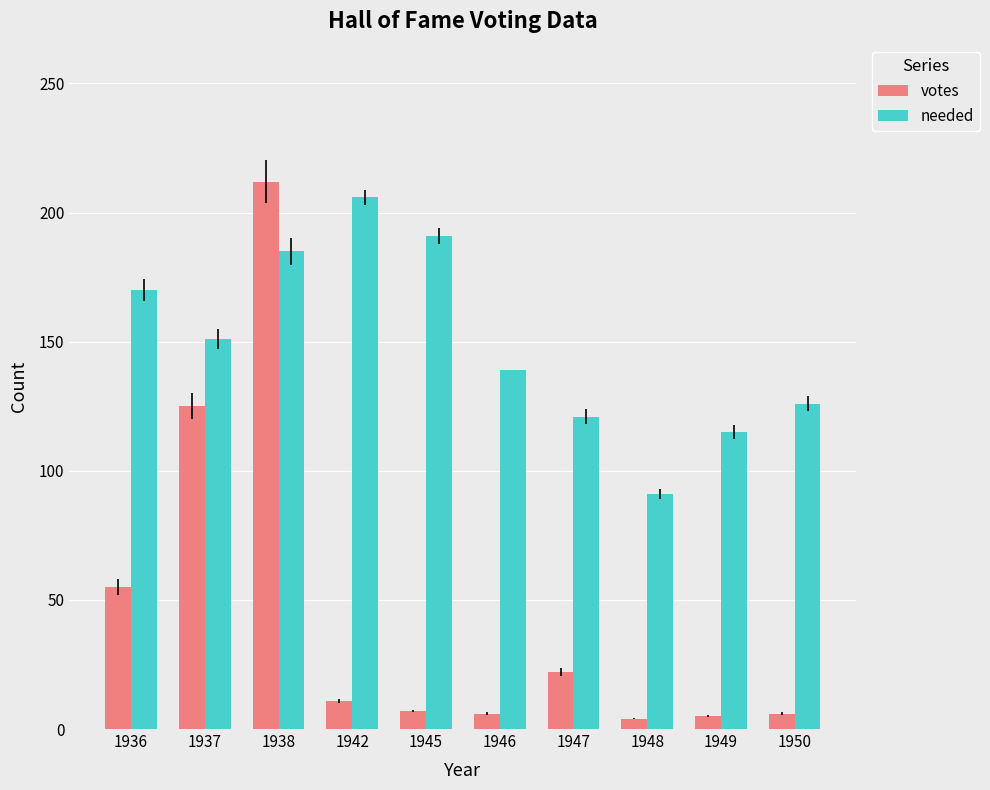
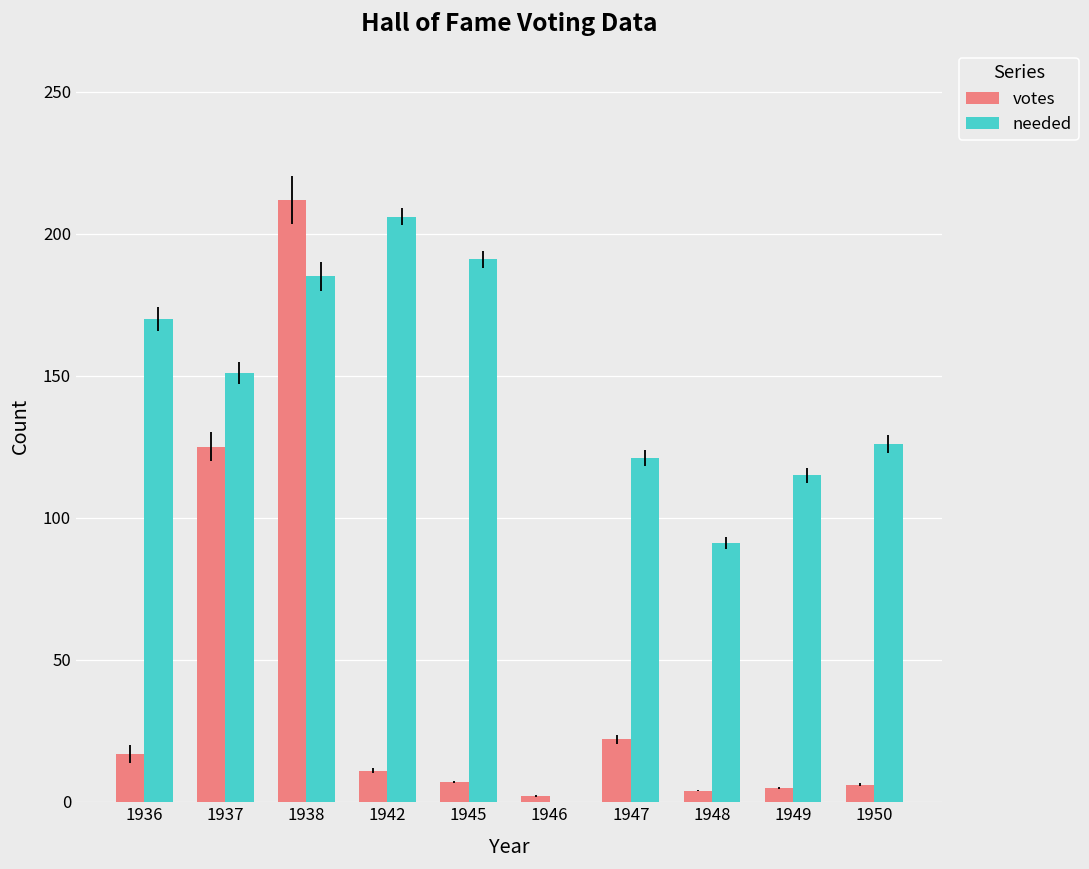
  {
    "votes": {
-     "1936": 55,
+     "1936": 17,
      "1937": 125,
      "1938": 212,
      "1942": 11,
      "1945": 7,
-     "1946": 6,
+     "1946": 2,
      "1947": 22,
      "1948": 4,
      "1949": 5,
      "1950": 6
    },
    "needed": {
      "1936": 170,
      "1937": 151,
      "1938": 185,
      "1942": 206,
      "1945": 191,
-     "1946": 139,
+     "1946": 0,
      "1947": 121,
      "1948": 91,
      "1949": 115,
      "1950": 126
    }
  }
